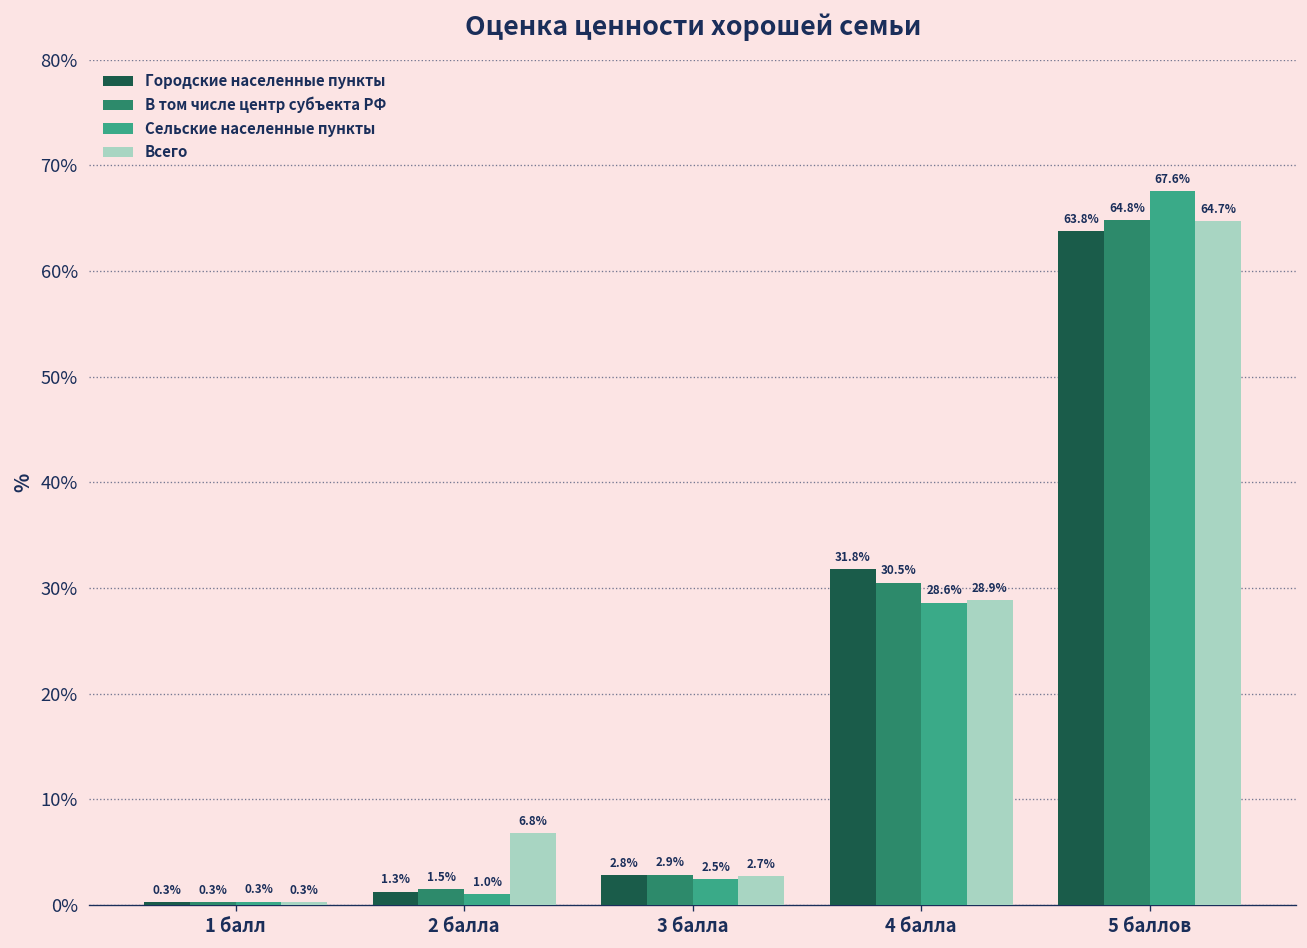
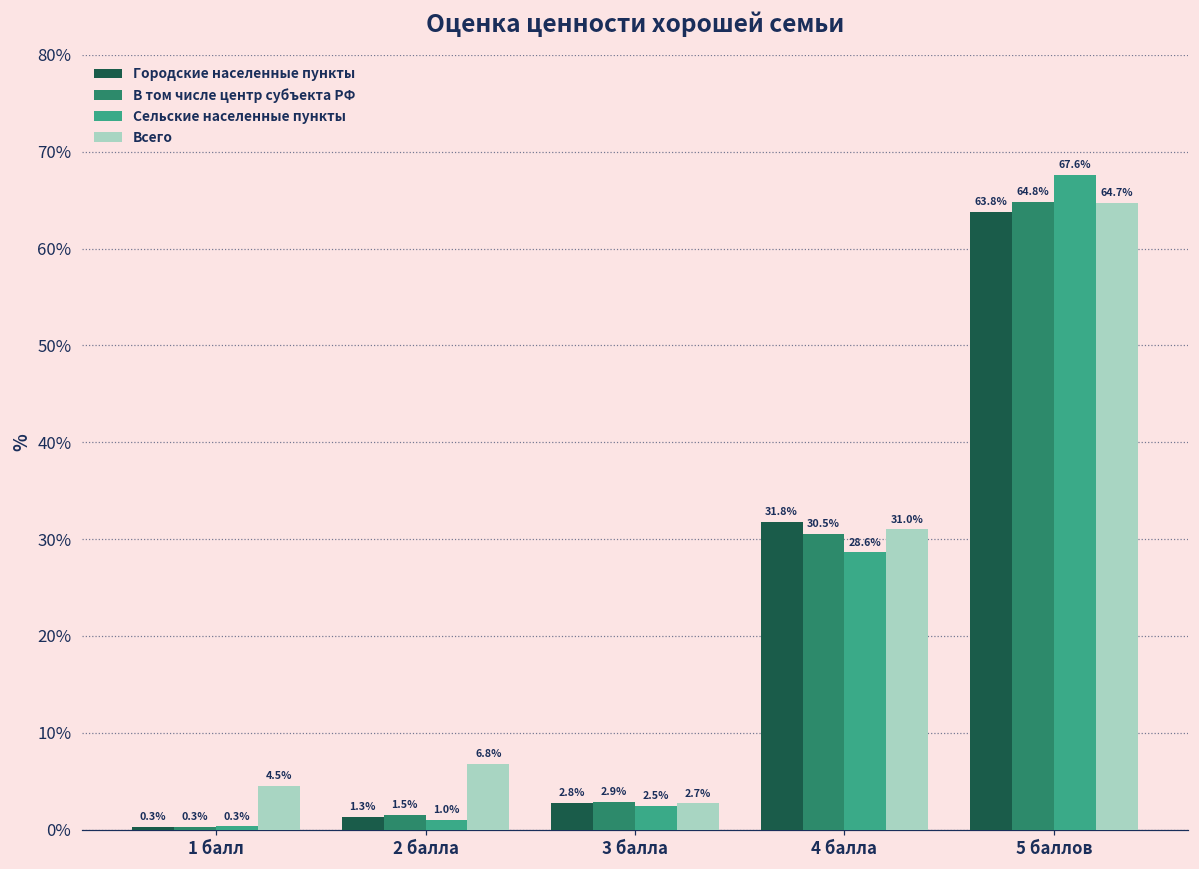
  {
    "Всего": {
-     "1 балл": "0.3%",
+     "1 балл": "4.5%",
      "2 балла": "6.8%",
      "3 балла": "2.7%",
-     "4 балла": "28.9%",
+     "4 балла": "31.0%",
      "5 баллов": "64.7%"
    }
  }
